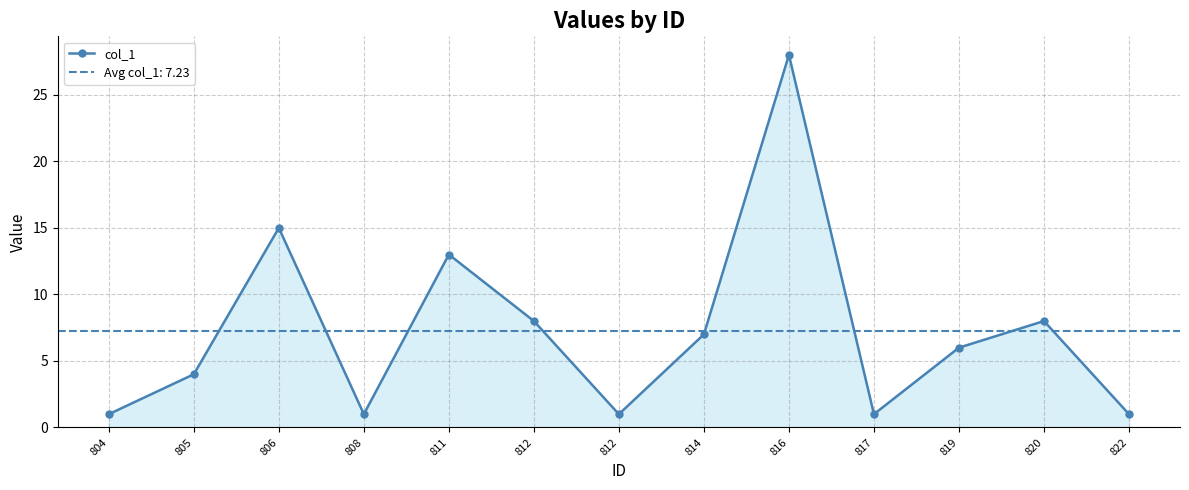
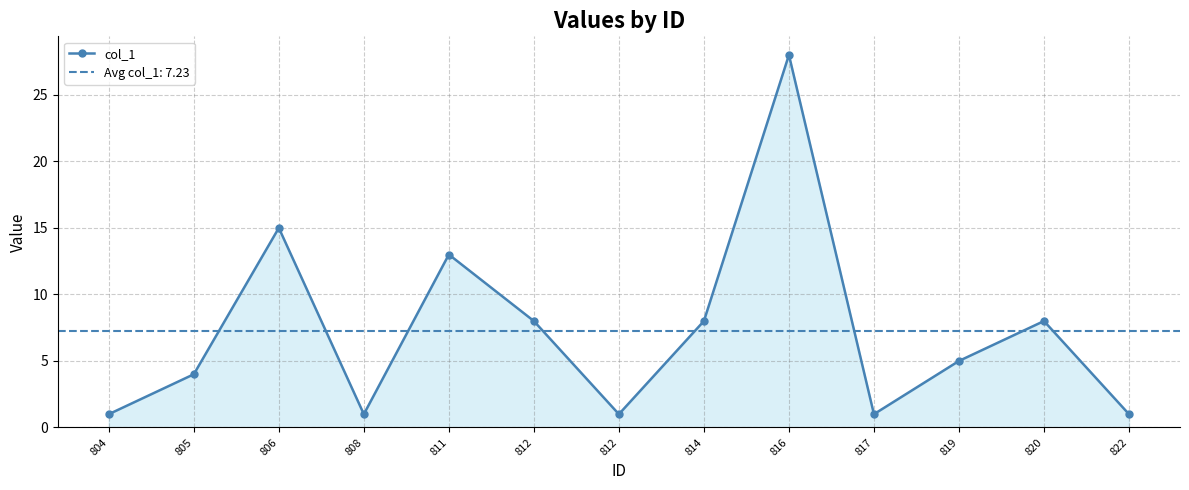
  {
    "804": 1,
    "805": 4,
    "806": 15,
    "808": 1,
    "811": 13,
-   "814": 7,
+   "814": 8,
    "816": 28,
    "817": 1,
-   "819": 6,
+   "819": 5,
    "820": 8,
    "822": 1
  }
